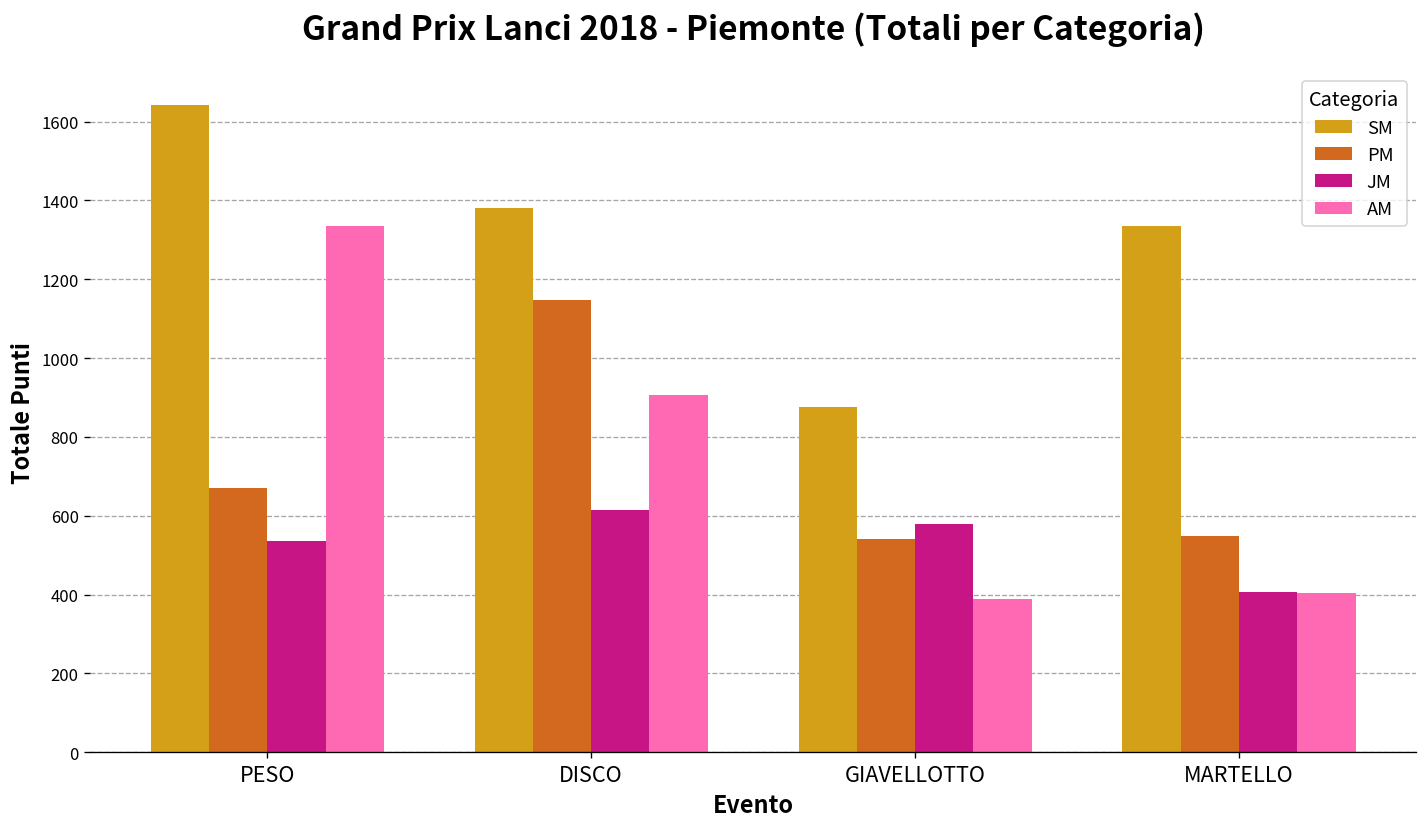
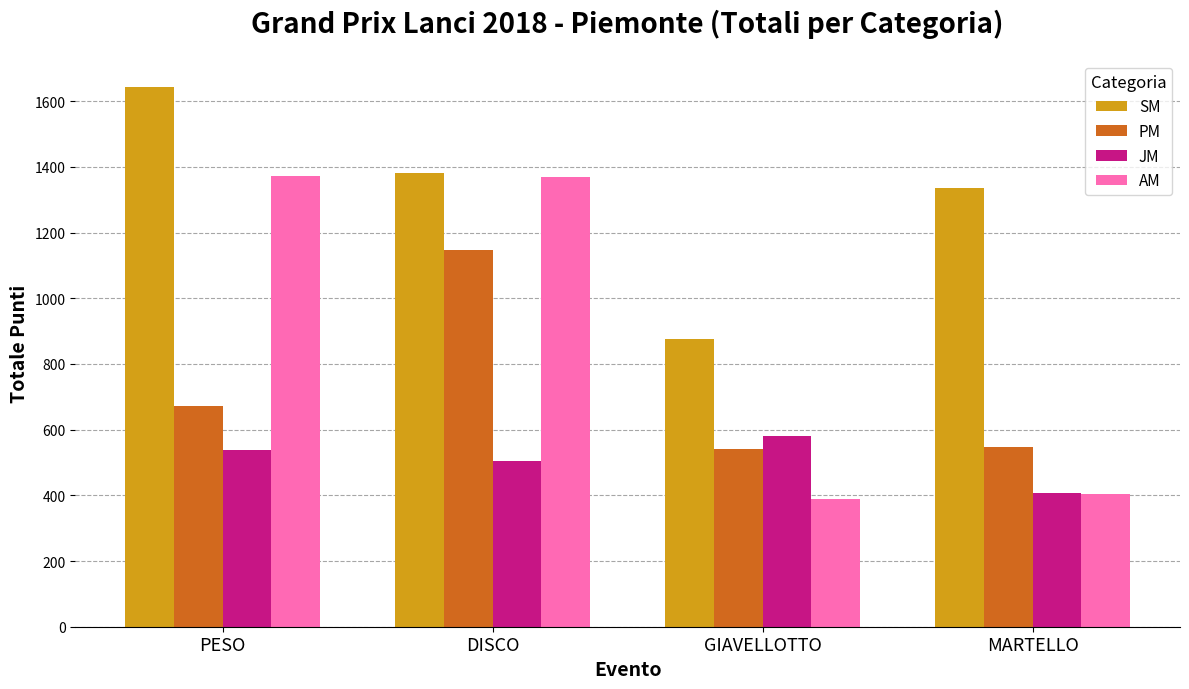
  {
    "JM": {
      "PESO": 540,
-     "DISCO": 610,
+     "DISCO": 500,
      "GIAVELLOTTO": 580,
      "MARTELLO": 410
    },
    "AM": {
-     "PESO": 1330,
-     "DISCO": 910,
+     "PESO": 1370,
+     "DISCO": 1370,
      "GIAVELLOTTO": 390,
      "MARTELLO": 410
    }
  }
